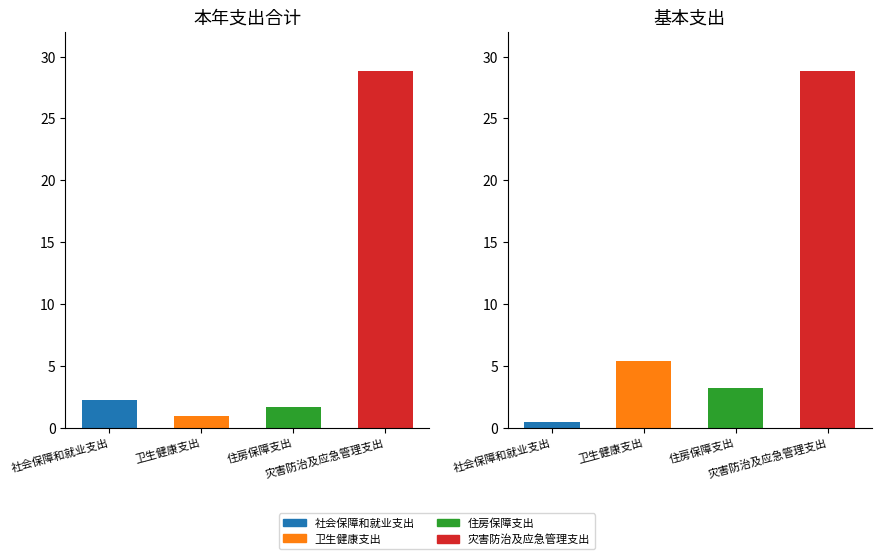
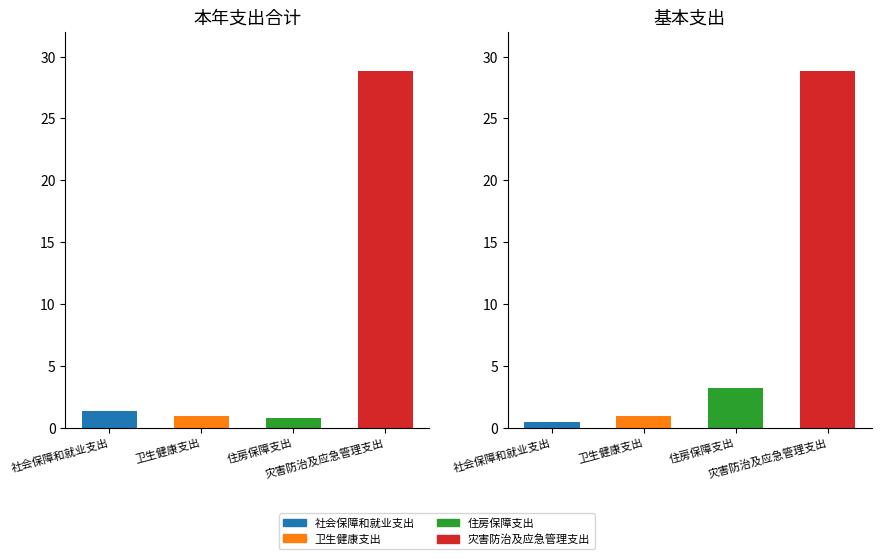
  {
    "本年支出合计": {
-     "社会保障和就业支出": 2.3,
+     "社会保障和就业支出": 1.4,
      "卫生健康支出": 0.9,
-     "住房保障支出": 1.7,
+     "住房保障支出": 0.8,
      "灾害防治及应急管理支出": 28.9
    },
    "基本支出": {
      "社会保障和就业支出": 0.4,
-     "卫生健康支出": 5.4,
+     "卫生健康支出": 0.9,
      "住房保障支出": 3.2,
      "灾害防治及应急管理支出": 28.9
    }
  }
